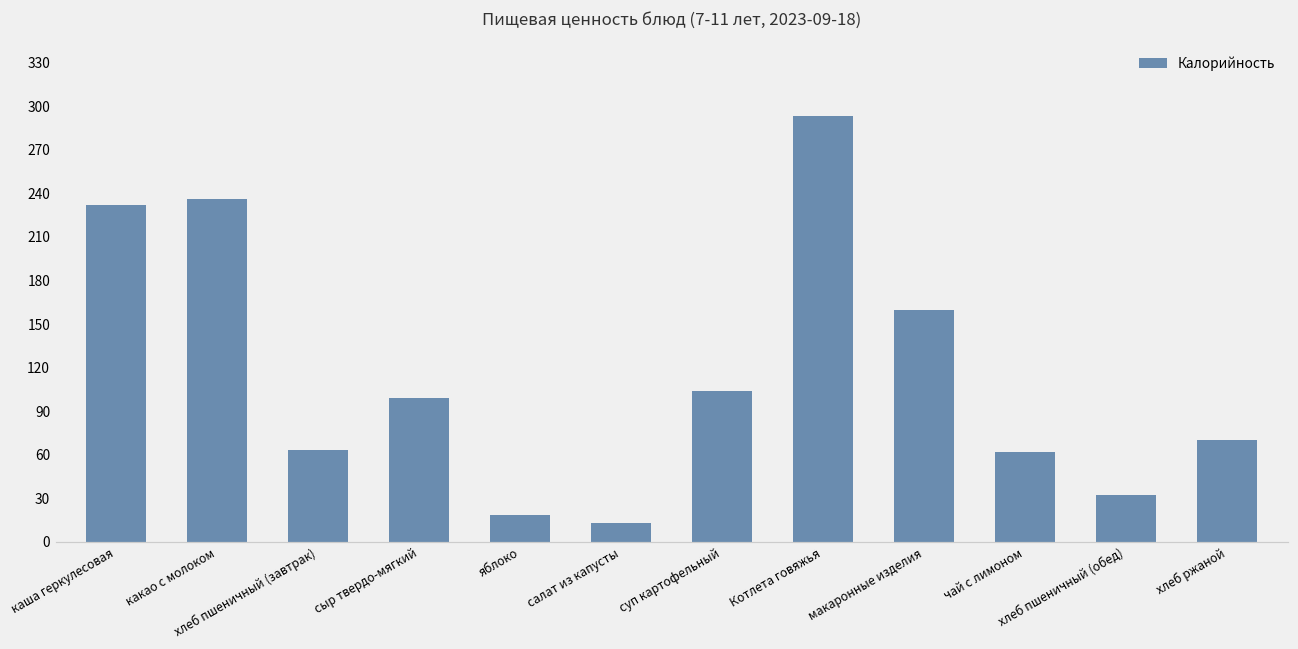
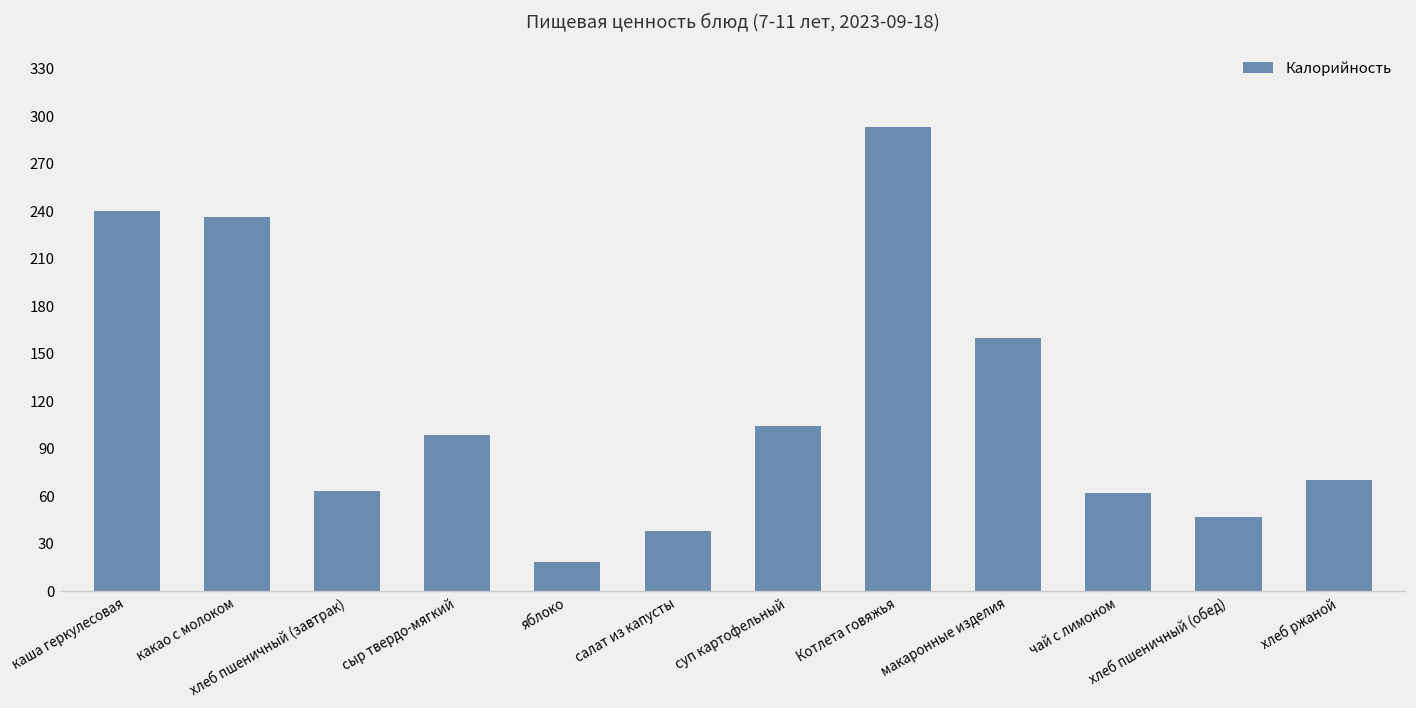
  {
-   "каша геркулесовая": 232,
+   "каша геркулесовая": 240,
    "какао с молоком": 236,
    "хлеб пшеничный (завтрак)": 63,
    "сыр твердо-мягкий": 99,
    "яблоко": 18,
-   "салат из капусты": 13,
+   "салат из капусты": 38,
    "суп картофельный": 104,
    "Котлета говяжья": 293,
    "макаронные изделия": 160,
    "чай с лимоном": 62,
-   "хлеб пшеничный (обед)": 32,
+   "хлеб пшеничный (обед)": 47,
    "хлеб ржаной": 70
  }
